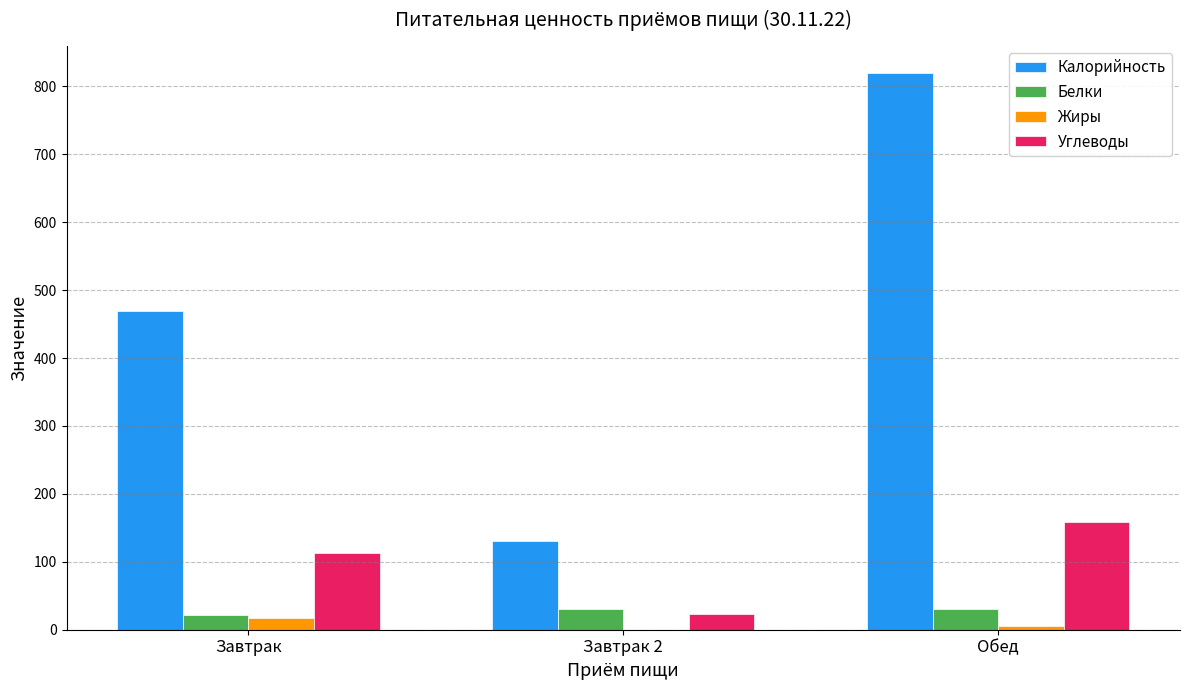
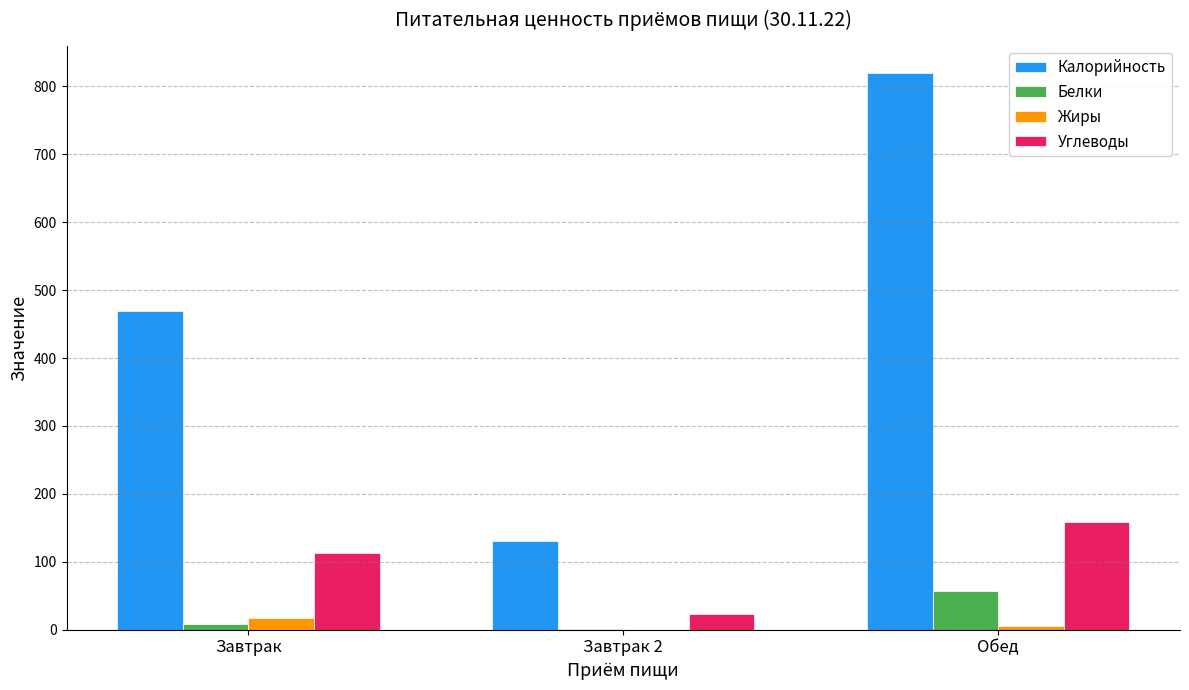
  {
    "Калорийность": {
      "Завтрак": 470,
      "Завтрак 2": 130,
      "Обед": 820
    },
    "Белки": {
-     "Завтрак": 20,
-     "Завтрак 2": 30,
-     "Обед": 30
+     "Завтрак": 10,
+     "Завтрак 2": 0,
+     "Обед": 60
    },
    "Жиры": {
      "Завтрак": 20,
      "Завтрак 2": 0,
      "Обед": 10
    },
    "Углеводы": {
      "Завтрак": 110,
      "Завтрак 2": 20,
      "Обед": 160
    }
  }
